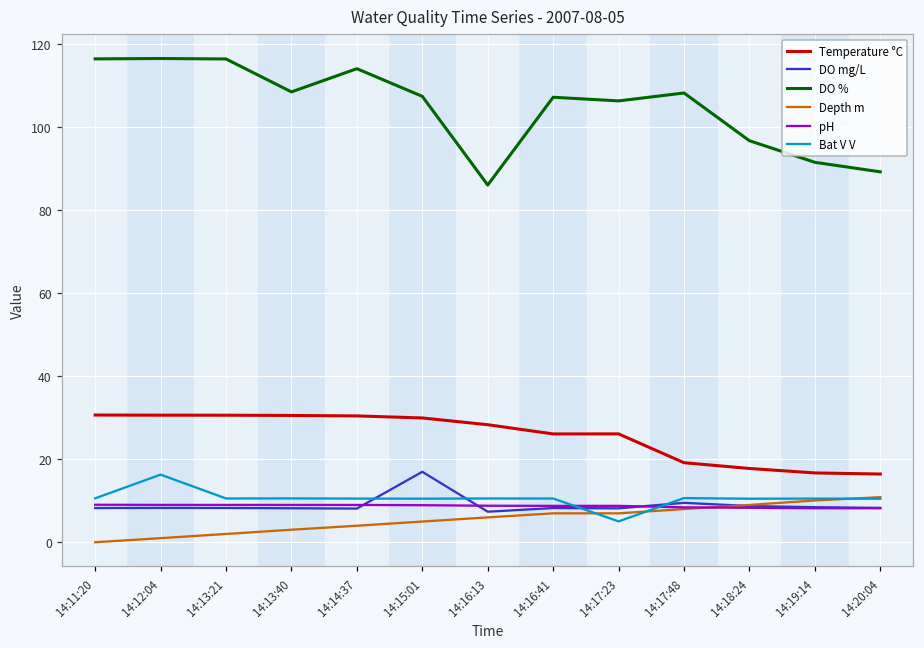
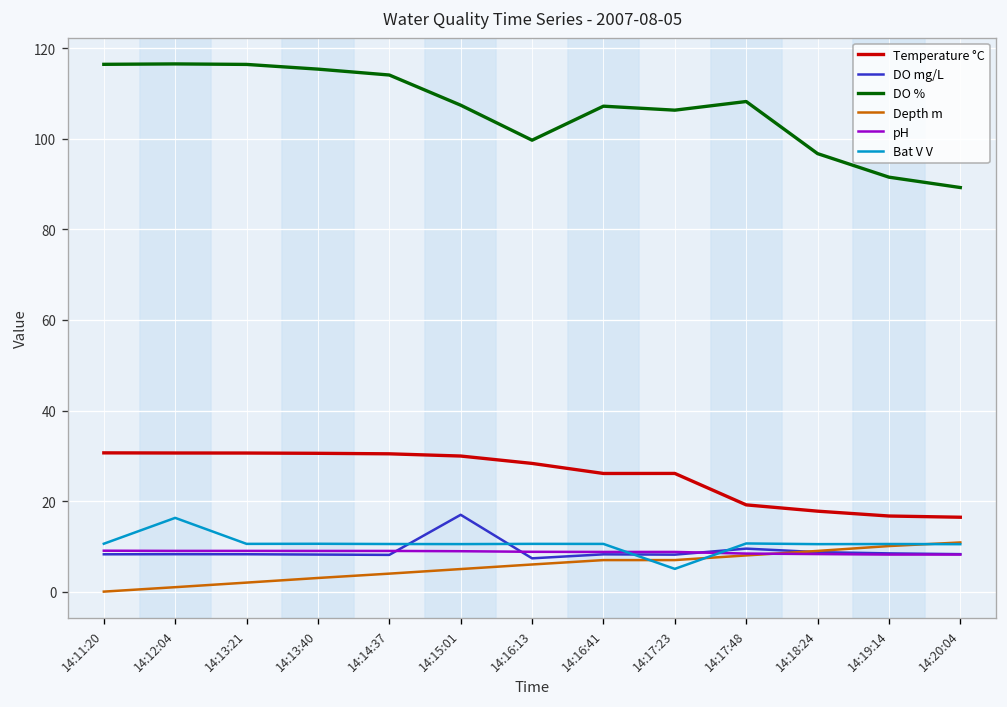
  {
    "Temperature °C": {
      "14:11:20": 31,
      "14:12:04": 31,
      "14:13:21": 31,
      "14:13:40": 31,
      "14:14:37": 30,
      "14:15:01": 30,
      "14:16:13": 28,
      "14:16:41": 26,
      "14:17:23": 26,
      "14:17:48": 19,
      "14:18:24": 18,
      "14:19:14": 17,
      "14:20:04": 16
    },
    "DO mg/L": {
      "14:11:20": 8,
      "14:12:04": 8,
      "14:13:21": 8,
      "14:13:40": 8,
      "14:14:37": 8,
      "14:15:01": 17,
      "14:16:13": 7,
      "14:17:48": 10
    },
    "DO %": {
      "14:11:20": 116,
      "14:12:04": 117,
      "14:13:21": 116,
-     "14:13:40": 108,
+     "14:13:40": 115,
      "14:14:37": 114,
      "14:15:01": 107,
-     "14:16:13": 86,
+     "14:16:13": 100,
      "14:16:41": 107,
      "14:17:23": 106,
      "14:17:48": 108,
      "14:18:24": 97,
      "14:19:14": 92,
      "14:20:04": 89
    },
    "Depth m": {
      "14:11:20": 0,
      "14:12:04": 1,
      "14:13:21": 2,
      "14:13:40": 3,
      "14:14:37": 4,
      "14:15:01": 5,
      "14:16:13": 6,
      "14:16:41": 7,
      "14:17:23": 7
    },
    "pH": {
      "14:11:20": 9,
      "14:12:04": 9,
      "14:13:21": 9,
      "14:13:40": 9,
      "14:14:37": 9,
      "14:15:01": 9,
      "14:16:13": 9
    },
    "Bat V V": {
      "14:11:20": 11,
      "14:12:04": 16,
      "14:13:21": 11,
      "14:13:40": 11,
      "14:14:37": 11,
      "14:15:01": 11,
      "14:16:13": 11,
      "14:16:41": 11,
      "14:17:23": 5,
      "14:17:48": 11,
      "14:18:24": 11
    }
  }
